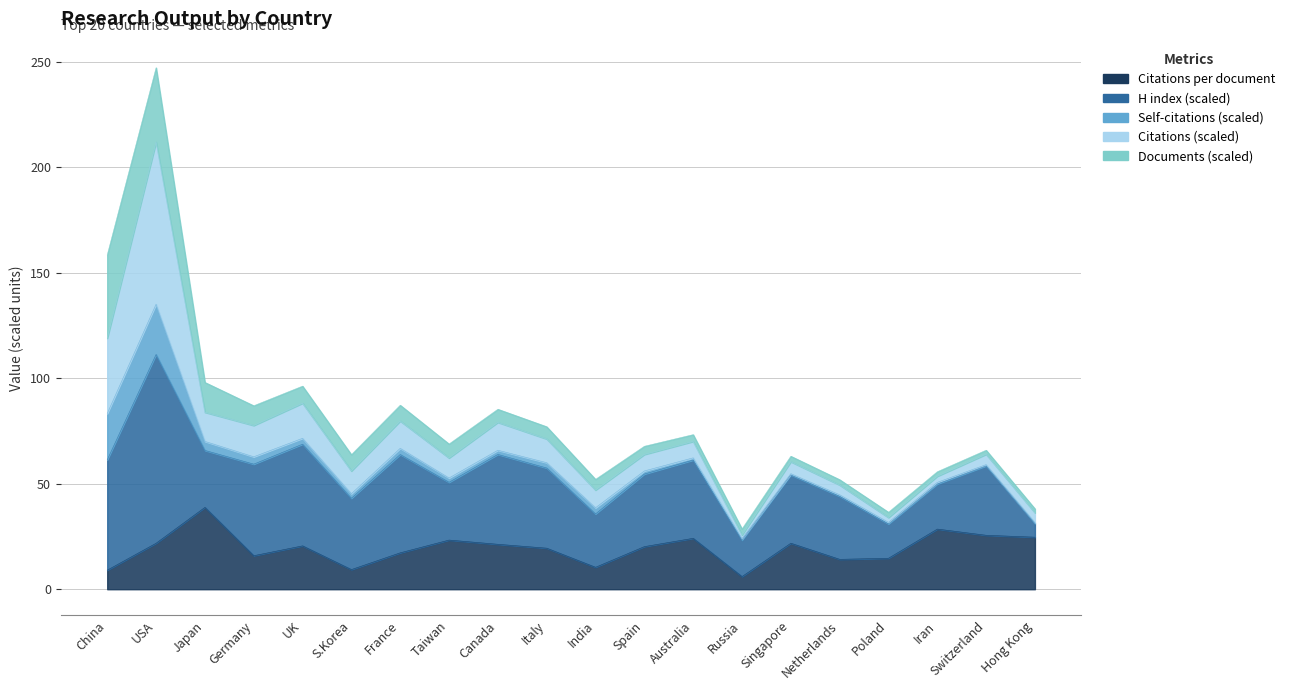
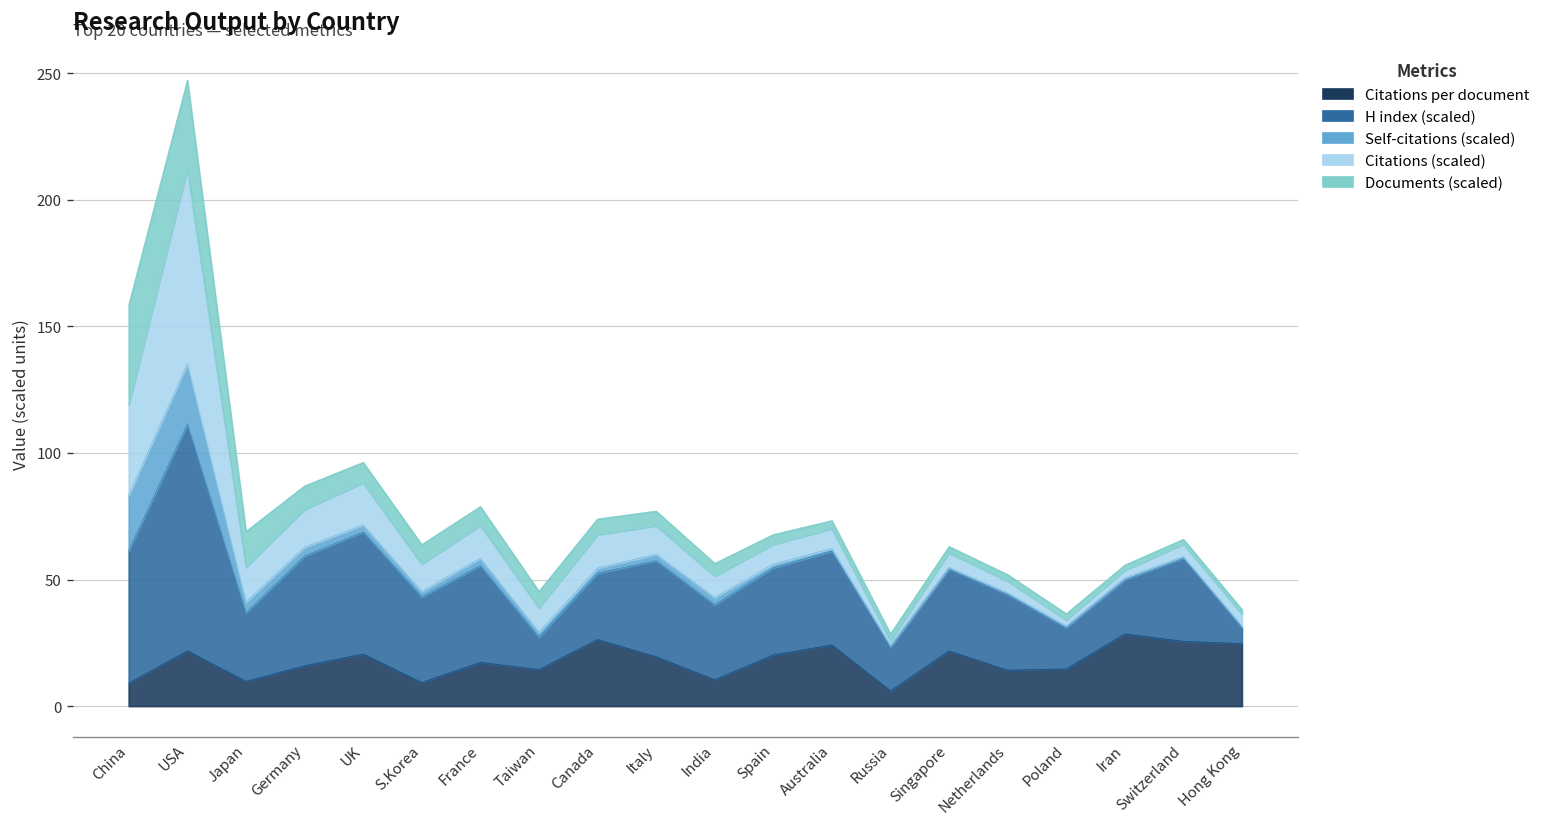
  {
    "Citations per document": {
      "China": 9,
      "USA": 22,
-     "Japan": 39,
+     "Japan": 10,
      "Germany": 16,
      "UK": 21,
      "S.Korea": 9,
      "France": 17,
-     "Taiwan": 23,
-     "Canada": 21,
+     "Taiwan": 14,
+     "Canada": 26,
      "Italy": 19,
      "India": 10,
      "Spain": 20,
      "Australia": 24,
      "Russia": 6,
      "Singapore": 22,
      "Netherlands": 14,
      "Poland": 15,
      "Iran": 29,
      "Switzerland": 26,
      "Hong Kong": 25
    },
    "H index (scaled)": {
      "China": 52,
      "USA": 90,
      "Japan": 27,
      "Germany": 43,
      "UK": 48,
      "S.Korea": 34,
-     "France": 47,
-     "Taiwan": 27,
-     "Canada": 43,
+     "France": 38,
+     "Taiwan": 13,
+     "Canada": 26,
      "Italy": 38,
-     "India": 25,
+     "India": 30,
      "Spain": 34
    }
  }
